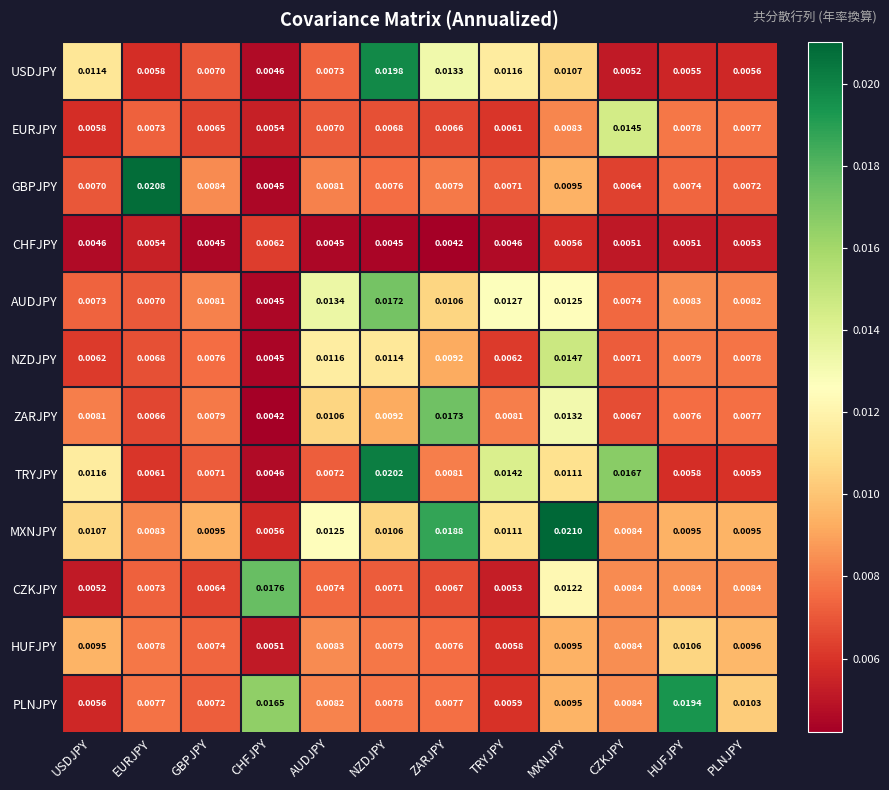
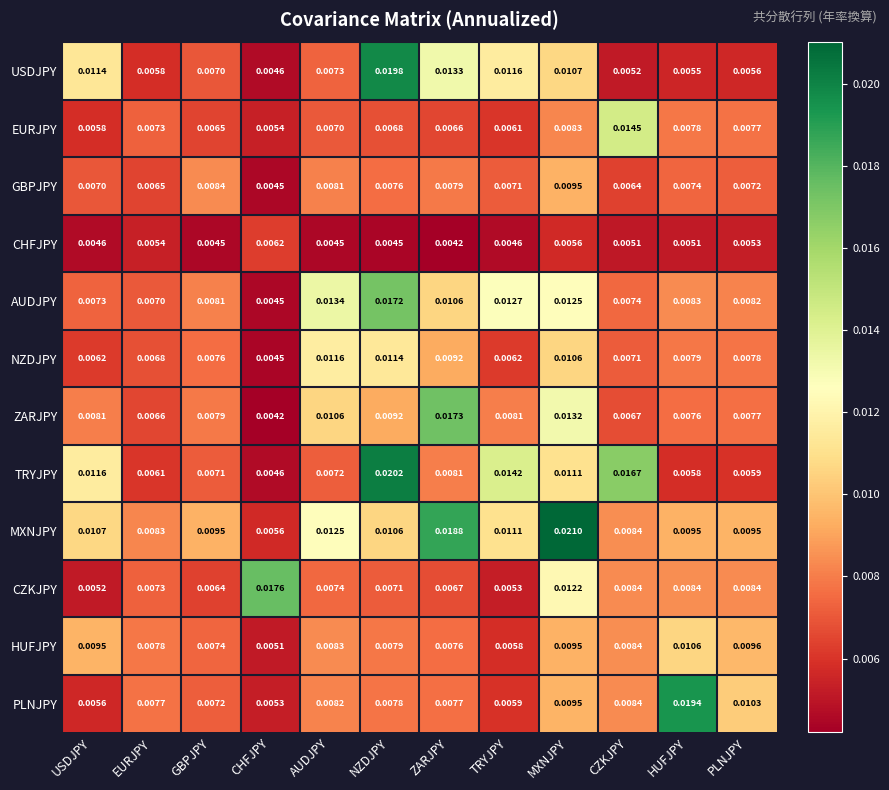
  {
    "USDJPY": {
      "USDJPY": 0.0114,
      "EURJPY": 0.0058,
      "GBPJPY": 0.0070,
      "CHFJPY": 0.0046,
      "AUDJPY": 0.0073,
      "NZDJPY": 0.0198,
      "ZARJPY": 0.0133,
      "TRYJPY": 0.0116,
      "MXNJPY": 0.0107,
      "CZKJPY": 0.0052,
      "HUFJPY": 0.0055,
      "PLNJPY": 0.0056
    },
    "EURJPY": {
      "USDJPY": 0.0058,
      "EURJPY": 0.0073,
      "GBPJPY": 0.0065,
      "CHFJPY": 0.0054,
      "AUDJPY": 0.0070,
      "NZDJPY": 0.0068,
      "ZARJPY": 0.0066,
      "TRYJPY": 0.0061,
      "MXNJPY": 0.0083,
      "CZKJPY": 0.0145,
      "HUFJPY": 0.0078,
      "PLNJPY": 0.0077
    },
    "GBPJPY": {
      "USDJPY": 0.0070,
-     "EURJPY": 0.0208,
+     "EURJPY": 0.0065,
      "GBPJPY": 0.0084,
      "CHFJPY": 0.0045,
      "AUDJPY": 0.0081,
      "NZDJPY": 0.0076,
      "ZARJPY": 0.0079,
      "TRYJPY": 0.0071,
      "MXNJPY": 0.0095,
      "CZKJPY": 0.0064,
      "HUFJPY": 0.0074,
      "PLNJPY": 0.0072
    },
    "CHFJPY": {
      "USDJPY": 0.0046,
      "EURJPY": 0.0054,
      "GBPJPY": 0.0045,
      "CHFJPY": 0.0062,
      "AUDJPY": 0.0045,
      "NZDJPY": 0.0045,
      "ZARJPY": 0.0042,
      "TRYJPY": 0.0046,
      "MXNJPY": 0.0056,
      "CZKJPY": 0.0051,
      "HUFJPY": 0.0051,
      "PLNJPY": 0.0053
    },
    "AUDJPY": {
      "USDJPY": 0.0073,
      "EURJPY": 0.0070,
      "GBPJPY": 0.0081,
      "CHFJPY": 0.0045,
      "AUDJPY": 0.0134,
      "NZDJPY": 0.0172,
      "ZARJPY": 0.0106,
      "TRYJPY": 0.0127,
      "MXNJPY": 0.0125,
      "CZKJPY": 0.0074,
      "HUFJPY": 0.0083,
      "PLNJPY": 0.0082
    },
    "NZDJPY": {
      "USDJPY": 0.0062,
      "EURJPY": 0.0068,
      "GBPJPY": 0.0076,
      "CHFJPY": 0.0045,
      "AUDJPY": 0.0116,
      "NZDJPY": 0.0114,
      "ZARJPY": 0.0092,
      "TRYJPY": 0.0062,
-     "MXNJPY": 0.0147,
+     "MXNJPY": 0.0106,
      "CZKJPY": 0.0071,
      "HUFJPY": 0.0079,
      "PLNJPY": 0.0078
    },
    "ZARJPY": {
      "USDJPY": 0.0081,
      "EURJPY": 0.0066,
      "GBPJPY": 0.0079,
      "CHFJPY": 0.0042,
      "AUDJPY": 0.0106,
      "NZDJPY": 0.0092,
      "ZARJPY": 0.0173,
      "TRYJPY": 0.0081,
      "MXNJPY": 0.0132,
      "CZKJPY": 0.0067,
      "HUFJPY": 0.0076,
      "PLNJPY": 0.0077
    },
    "TRYJPY": {
      "USDJPY": 0.0116,
      "EURJPY": 0.0061,
      "GBPJPY": 0.0071,
      "CHFJPY": 0.0046,
      "AUDJPY": 0.0072,
      "NZDJPY": 0.0202,
      "ZARJPY": 0.0081,
      "TRYJPY": 0.0142,
      "MXNJPY": 0.0111,
      "CZKJPY": 0.0167,
      "HUFJPY": 0.0058,
      "PLNJPY": 0.0059
    },
    "MXNJPY": {
      "USDJPY": 0.0107,
      "EURJPY": 0.0083,
      "GBPJPY": 0.0095,
      "CHFJPY": 0.0056,
      "AUDJPY": 0.0125,
      "NZDJPY": 0.0106,
      "ZARJPY": 0.0188,
      "TRYJPY": 0.0111,
      "MXNJPY": 0.0210,
      "CZKJPY": 0.0084,
      "HUFJPY": 0.0095,
      "PLNJPY": 0.0095
    },
    "CZKJPY": {
      "USDJPY": 0.0052,
      "EURJPY": 0.0073,
      "GBPJPY": 0.0064,
      "CHFJPY": 0.0176,
      "AUDJPY": 0.0074,
      "NZDJPY": 0.0071,
      "ZARJPY": 0.0067,
      "TRYJPY": 0.0053,
      "MXNJPY": 0.0122,
      "CZKJPY": 0.0084,
      "HUFJPY": 0.0084,
      "PLNJPY": 0.0084
    },
    "HUFJPY": {
      "USDJPY": 0.0095,
      "EURJPY": 0.0078,
      "GBPJPY": 0.0074,
      "CHFJPY": 0.0051,
      "AUDJPY": 0.0083,
      "NZDJPY": 0.0079,
      "ZARJPY": 0.0076,
      "TRYJPY": 0.0058,
      "MXNJPY": 0.0095,
      "CZKJPY": 0.0084,
      "HUFJPY": 0.0106,
      "PLNJPY": 0.0096
    },
    "PLNJPY": {
      "USDJPY": 0.0056,
      "EURJPY": 0.0077,
      "GBPJPY": 0.0072,
-     "CHFJPY": 0.0165,
+     "CHFJPY": 0.0053,
      "AUDJPY": 0.0082,
      "NZDJPY": 0.0078,
      "ZARJPY": 0.0077,
      "TRYJPY": 0.0059,
      "MXNJPY": 0.0095,
      "CZKJPY": 0.0084,
      "HUFJPY": 0.0194,
      "PLNJPY": 0.0103
    }
  }
